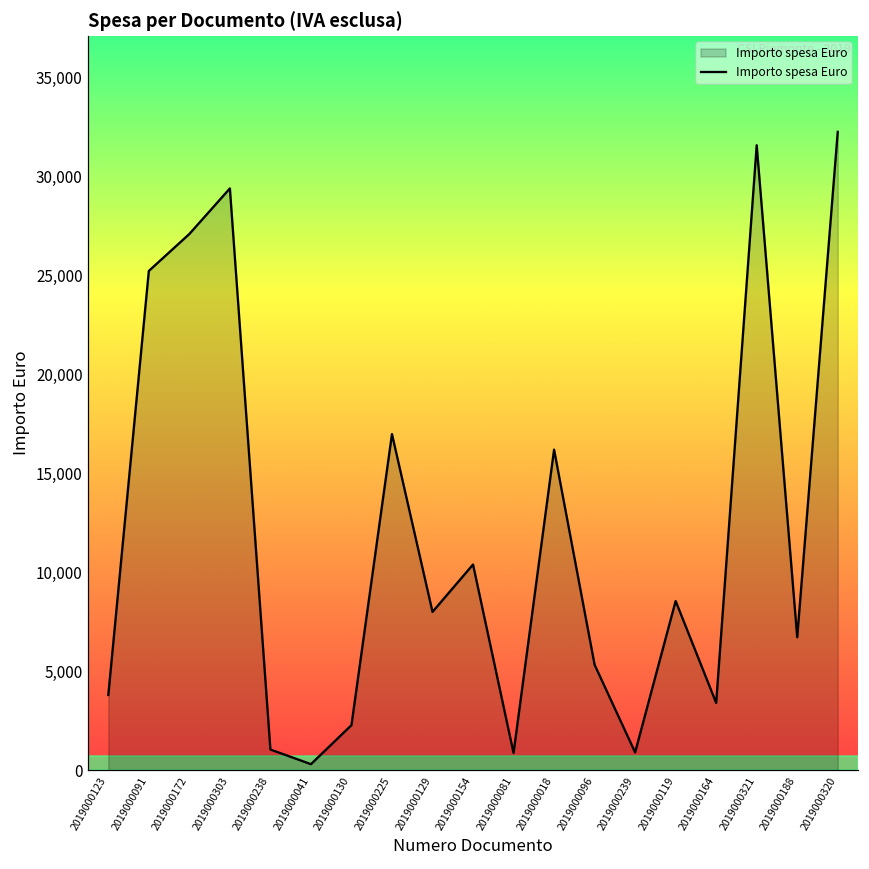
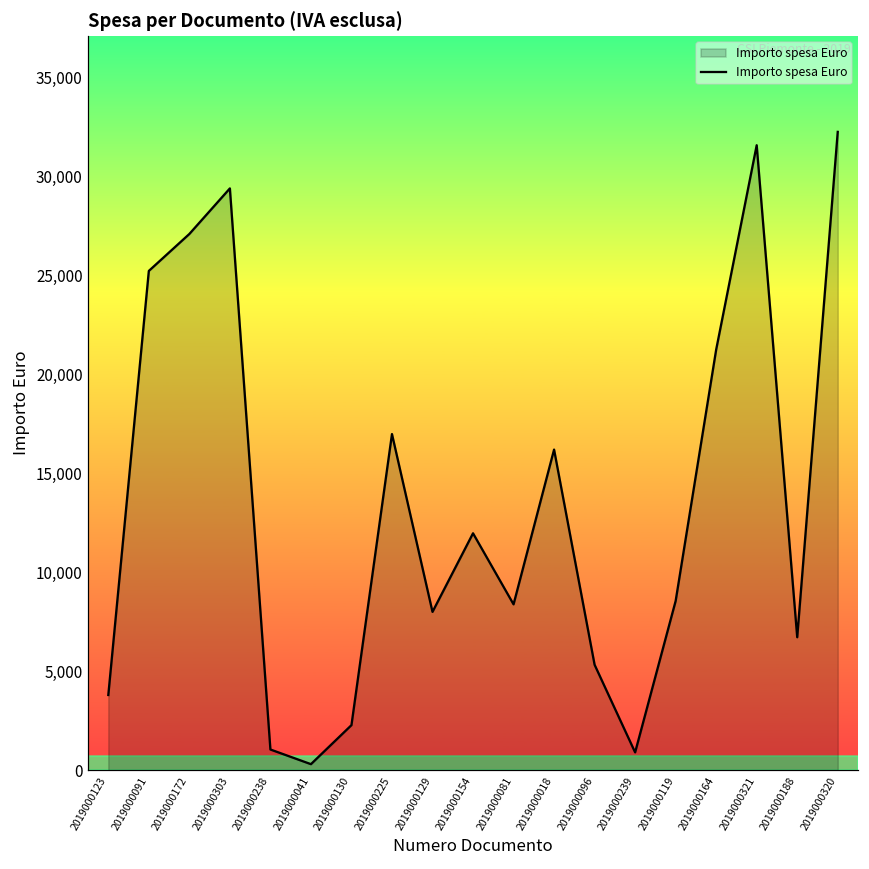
  {
    "2019000123": "3,800",
    "2019000091": "25,200",
    "2019000172": "27,100",
    "2019000303": "29,400",
    "2019000238": "1,000",
    "2019000130": "2,300",
    "2019000225": "17,000",
    "2019000129": "8,000",
-   "2019000154": "10,400",
-   "2019000081": "900",
+   "2019000154": "12,000",
+   "2019000081": "8,400",
    "2019000018": "16,200",
    "2019000096": "5,300",
    "2019000239": "900",
    "2019000119": "8,600",
-   "2019000164": "3,400",
+   "2019000164": "21,300",
    "2019000321": "31,600",
    "2019000188": "6,700",
    "2019000320": "32,300"
  }
